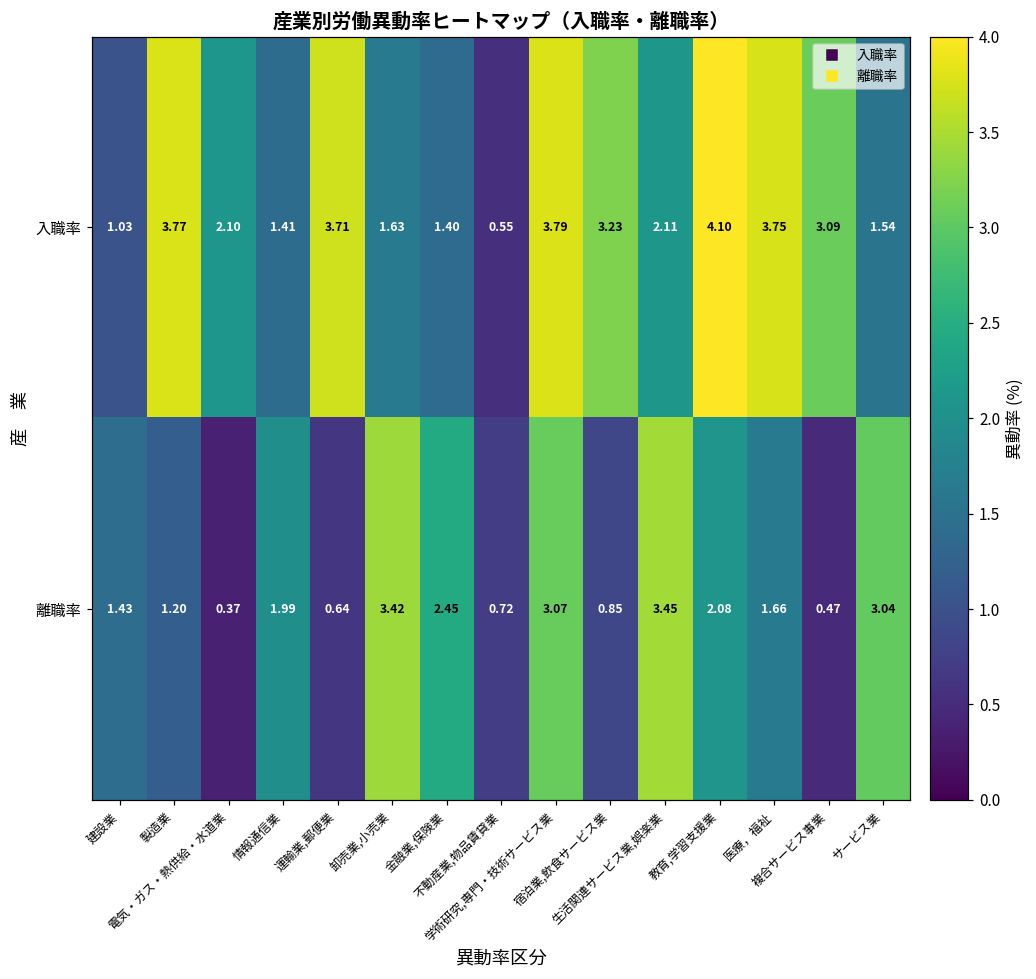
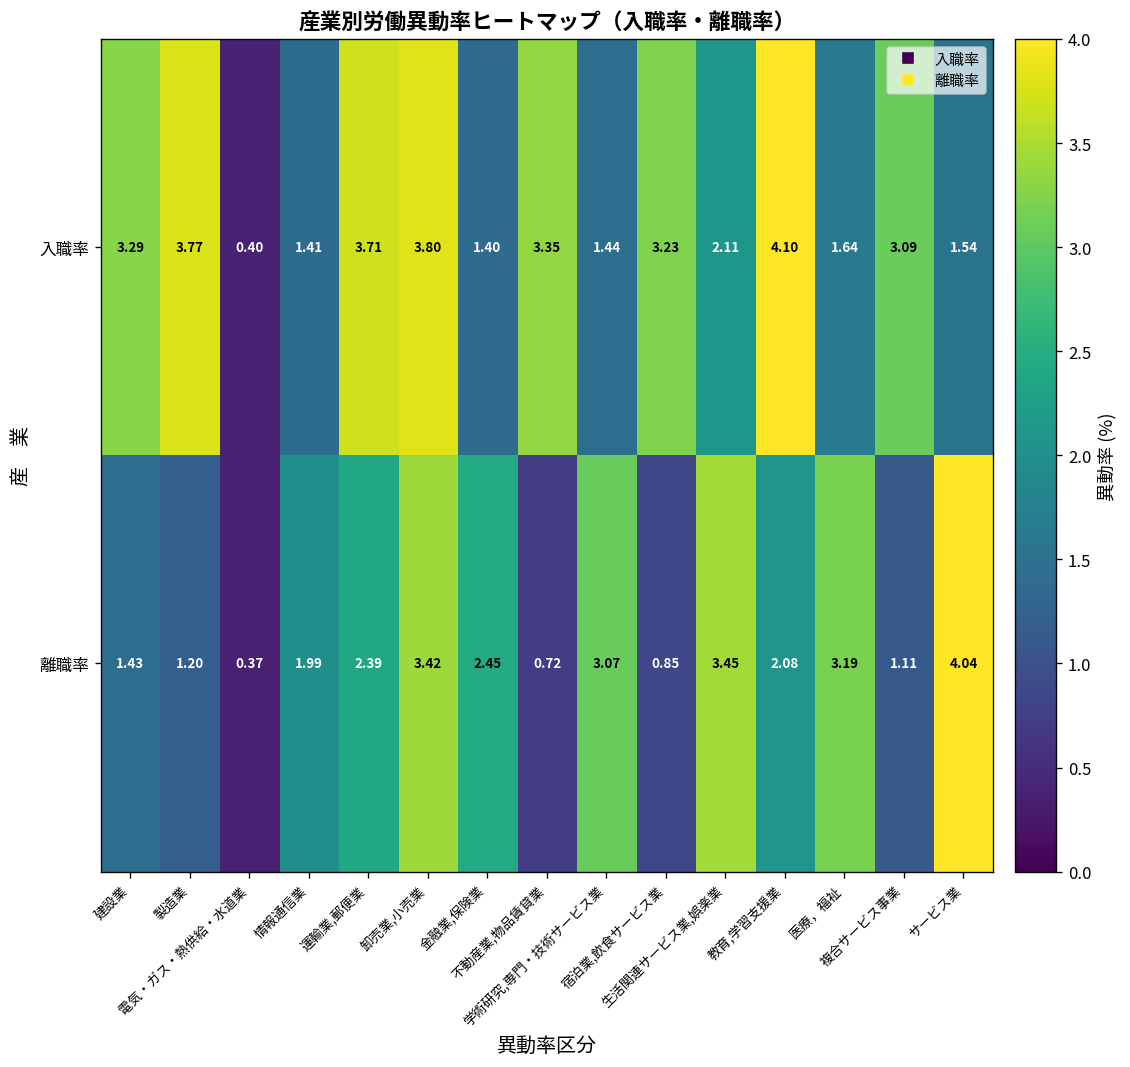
  {
    "入職率": {
-     "建設業": 1.03,
+     "建設業": 3.29,
      "製造業": 3.77,
-     "電気・ガス・熱供給・水道業": 2.10,
+     "電気・ガス・熱供給・水道業": 0.40,
      "情報通信業": 1.41,
      "運輸業,郵便業": 3.71,
-     "卸売業,小売業": 1.63,
+     "卸売業,小売業": 3.80,
      "金融業,保険業": 1.40,
-     "不動産業,物品賃貸業": 0.55,
-     "学術研究,専門・技術サービス業": 3.79,
+     "不動産業,物品賃貸業": 3.35,
+     "学術研究,専門・技術サービス業": 1.44,
      "宿泊業,飲食サービス業": 3.23,
      "生活関連サービス業,娯楽業": 2.11,
      "教育,学習支援業": 4.10,
-     "医療，福祉": 3.75,
+     "医療，福祉": 1.64,
      "複合サービス事業": 3.09,
      "サービス業": 1.54
    },
    "離職率": {
      "建設業": 1.43,
      "製造業": 1.20,
      "電気・ガス・熱供給・水道業": 0.37,
      "情報通信業": 1.99,
-     "運輸業,郵便業": 0.64,
+     "運輸業,郵便業": 2.39,
      "卸売業,小売業": 3.42,
      "金融業,保険業": 2.45,
      "不動産業,物品賃貸業": 0.72,
      "学術研究,専門・技術サービス業": 3.07,
      "宿泊業,飲食サービス業": 0.85,
      "生活関連サービス業,娯楽業": 3.45,
      "教育,学習支援業": 2.08,
-     "医療，福祉": 1.66,
-     "複合サービス事業": 0.47,
-     "サービス業": 3.04
+     "医療，福祉": 3.19,
+     "複合サービス事業": 1.11,
+     "サービス業": 4.04
    }
  }
